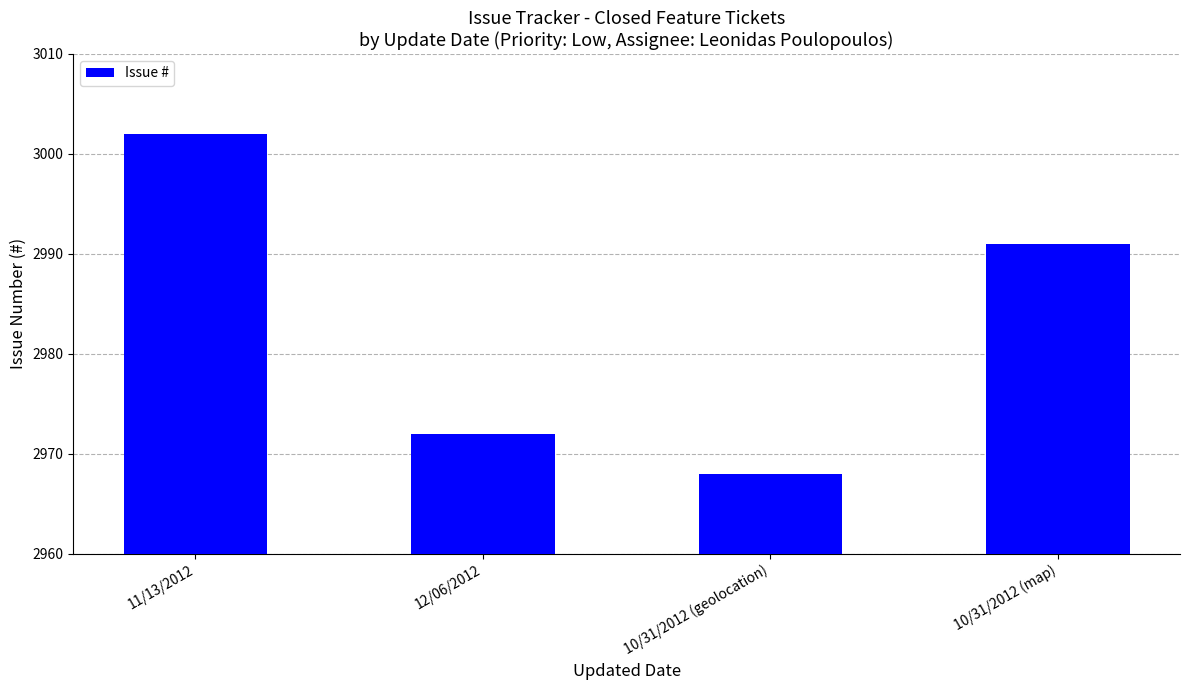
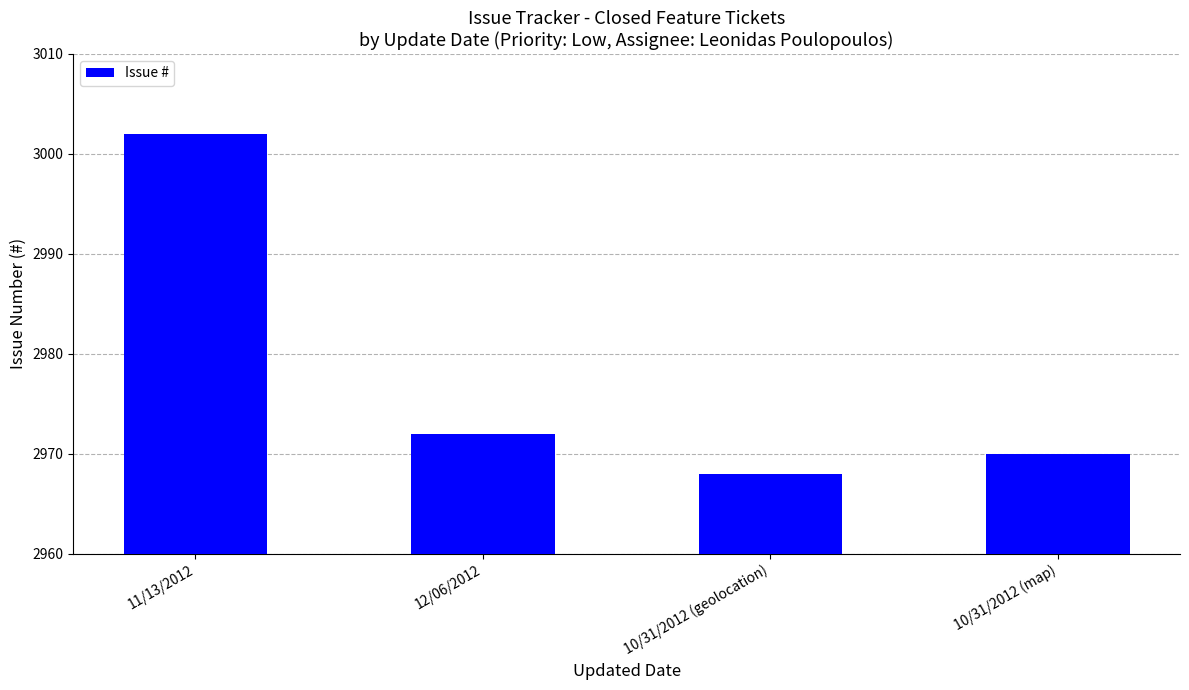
  {
    "11/13/2012": 3002,
    "12/06/2012": 2972,
    "10/31/2012 (geolocation)": 2968,
-   "10/31/2012 (map)": 2991
+   "10/31/2012 (map)": 2970
  }
